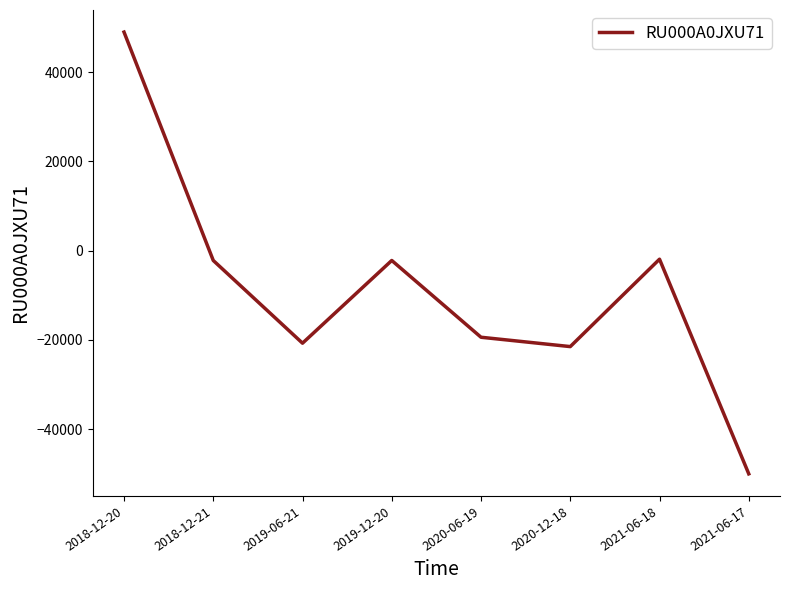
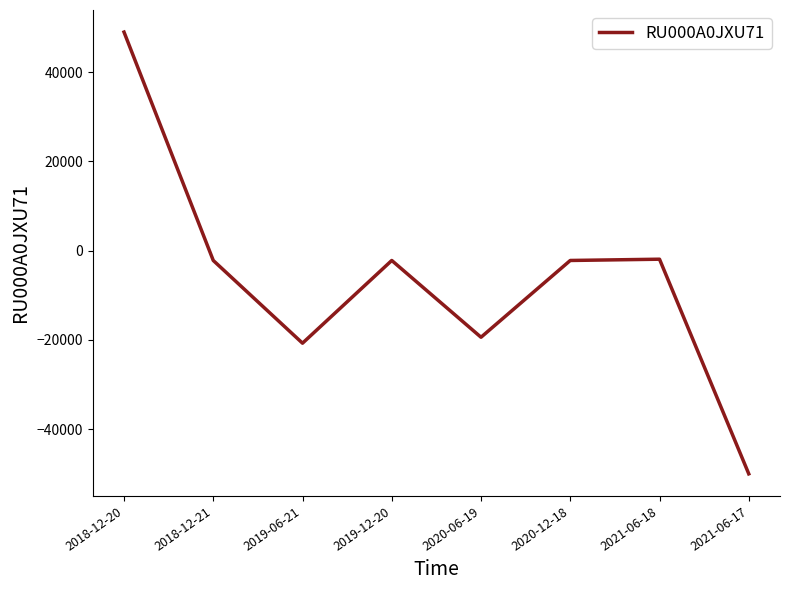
  {
    "2018-12-20": 49000,
    "2018-12-21": -2000,
    "2019-06-21": -21000,
    "2019-12-20": -2000,
    "2020-06-19": -19000,
-   "2020-12-18": -21000,
+   "2020-12-18": -2000,
    "2021-06-18": -2000,
    "2021-06-17": -50000
  }
